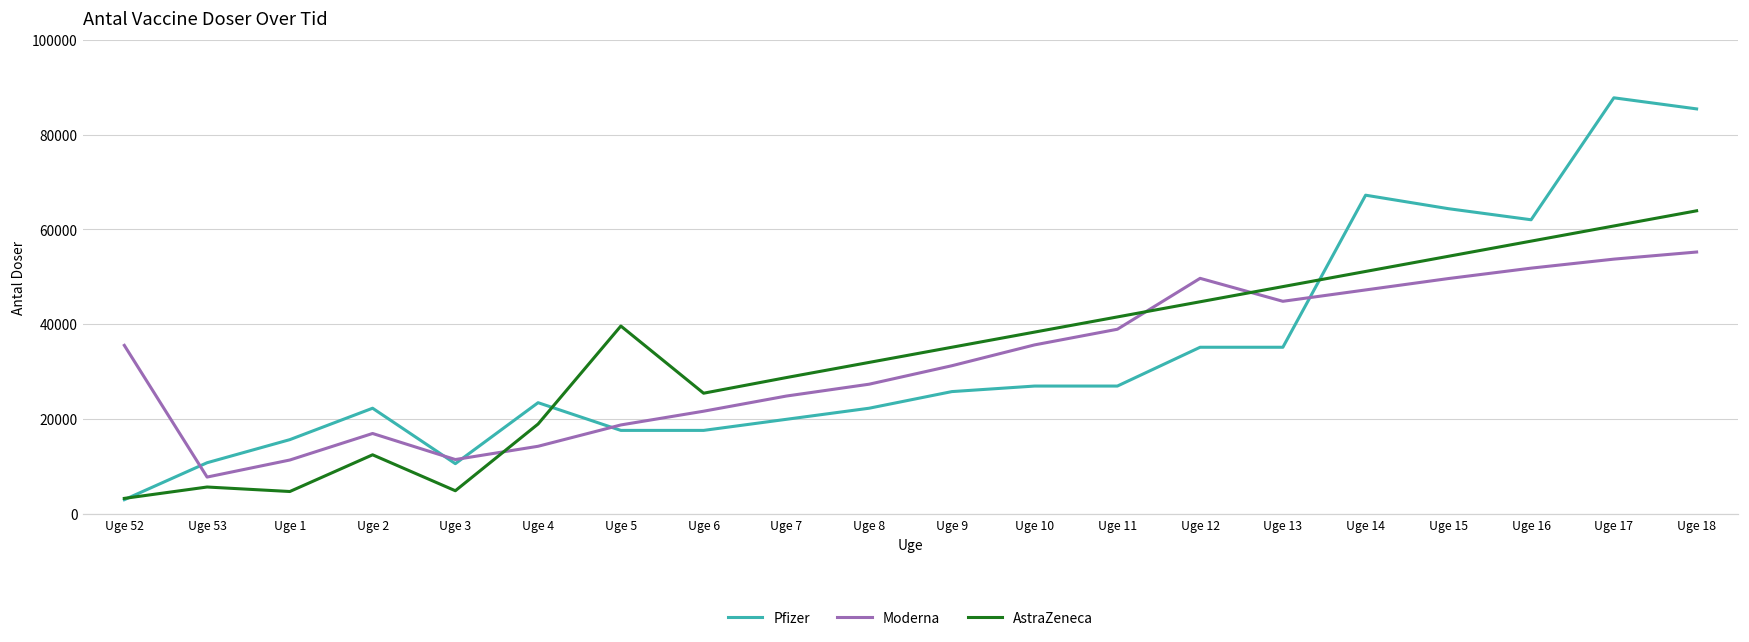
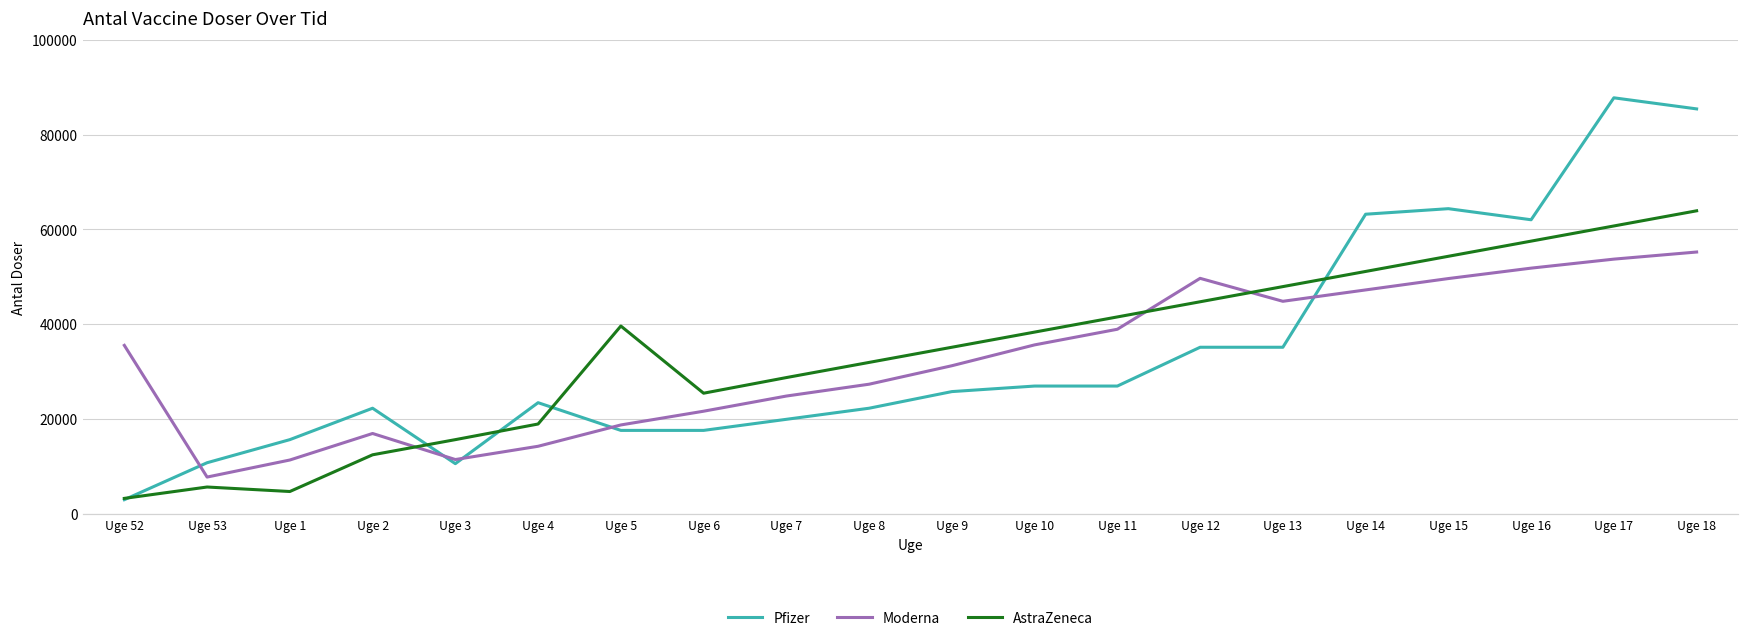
  {
    "Pfizer": {
      "Uge 53": 11000,
      "Uge 1": 16000,
      "Uge 2": 22000,
      "Uge 3": 11000,
      "Uge 4": 23000,
      "Uge 5": 18000,
      "Uge 6": 18000,
      "Uge 7": 20000,
      "Uge 8": 22000,
      "Uge 9": 26000,
      "Uge 10": 27000,
      "Uge 11": 27000,
      "Uge 12": 35000,
      "Uge 13": 35000,
-     "Uge 14": 67000,
+     "Uge 14": 63000,
      "Uge 15": 64000,
      "Uge 16": 62000,
      "Uge 17": 88000,
      "Uge 18": 85000
    },
    "Moderna": {
      "Uge 52": 35000,
      "Uge 53": 8000,
      "Uge 1": 11000,
      "Uge 2": 17000,
      "Uge 3": 11000,
      "Uge 4": 14000,
      "Uge 5": 19000,
      "Uge 6": 22000,
      "Uge 7": 25000,
      "Uge 8": 27000,
      "Uge 9": 31000,
      "Uge 10": 36000,
      "Uge 11": 39000,
      "Uge 12": 50000,
      "Uge 13": 45000,
      "Uge 14": 47000,
      "Uge 15": 50000,
      "Uge 16": 52000,
      "Uge 17": 54000,
      "Uge 18": 55000
    },
    "AstraZeneca": {
      "Uge 53": 6000,
      "Uge 1": 5000,
      "Uge 2": 12000,
-     "Uge 3": 5000,
+     "Uge 3": 16000,
      "Uge 4": 19000,
      "Uge 5": 40000,
      "Uge 6": 25000,
      "Uge 7": 29000,
      "Uge 8": 32000,
      "Uge 9": 35000,
      "Uge 10": 38000,
      "Uge 11": 42000,
      "Uge 12": 45000,
      "Uge 13": 48000,
      "Uge 14": 51000,
      "Uge 15": 54000,
      "Uge 16": 58000,
      "Uge 17": 61000,
      "Uge 18": 64000
    }
  }
